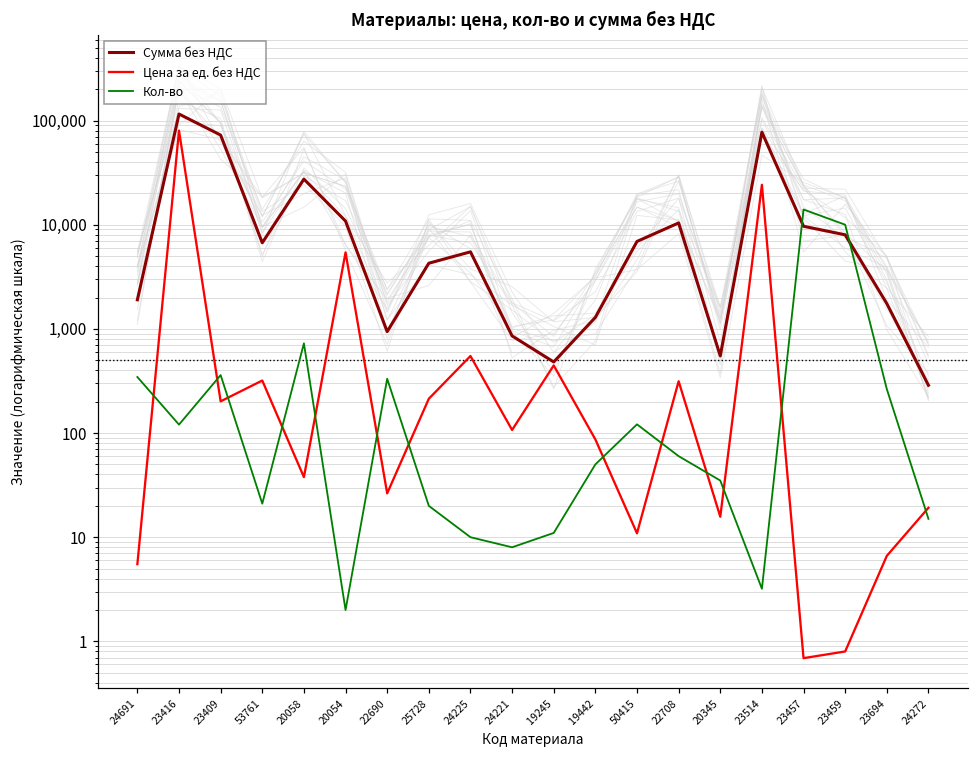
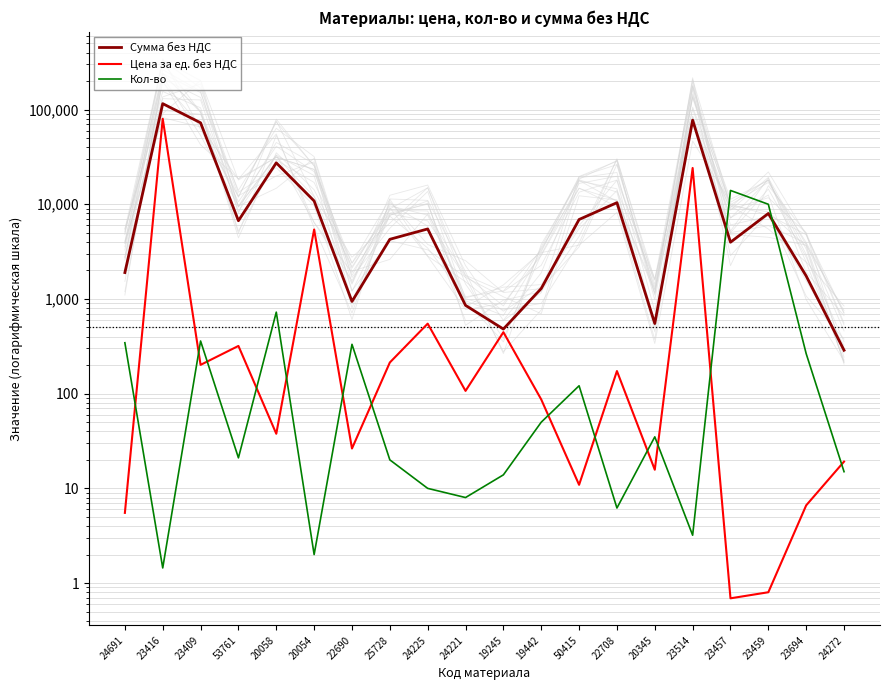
  {
    "Сумма без НДС": {
      "24691": "1,900",
      "23416": "120,000",
      "23409": "70,000",
      "53761": "7,000",
      "20058": "27,000",
      "20054": "11,000",
      "24225": "5,000",
      "19245": "500",
      "50415": "7,000",
-     "23457": "10,000",
+     "23457": "4,000",
      "23694": "1,700"
    },
    "Цена за ед. без НДС": {
      "24691": "6",
      "23409": "200",
      "53761": "320",
      "20058": "38",
      "22690": "26",
      "25728": "210",
      "24225": "500",
      "24221": "110",
      "19245": "400",
      "19442": "90",
      "50415": "11",
-     "22708": "310",
+     "22708": "170",
      "20345": "16",
      "23514": "24,000",
      "23457": "0.7",
      "23459": "0.8",
      "23694": "7",
      "24272": "19"
    },
    "Кол-во": {
      "24691": "350",
-     "23416": "120",
+     "23416": "1.4",
      "23409": "360",
      "53761": "21",
      "20058": "700",
      "20054": "2.0",
      "22690": "330",
      "25728": "20",
      "24225": "10",
      "24221": "8",
-     "19245": "11",
+     "19245": "14",
      "19442": "50",
      "50415": "120",
-     "22708": "60",
+     "22708": "6",
      "20345": "35",
      "23514": "3.2",
      "23459": "10,000",
      "23694": "260",
      "24272": "15"
    }
  }
